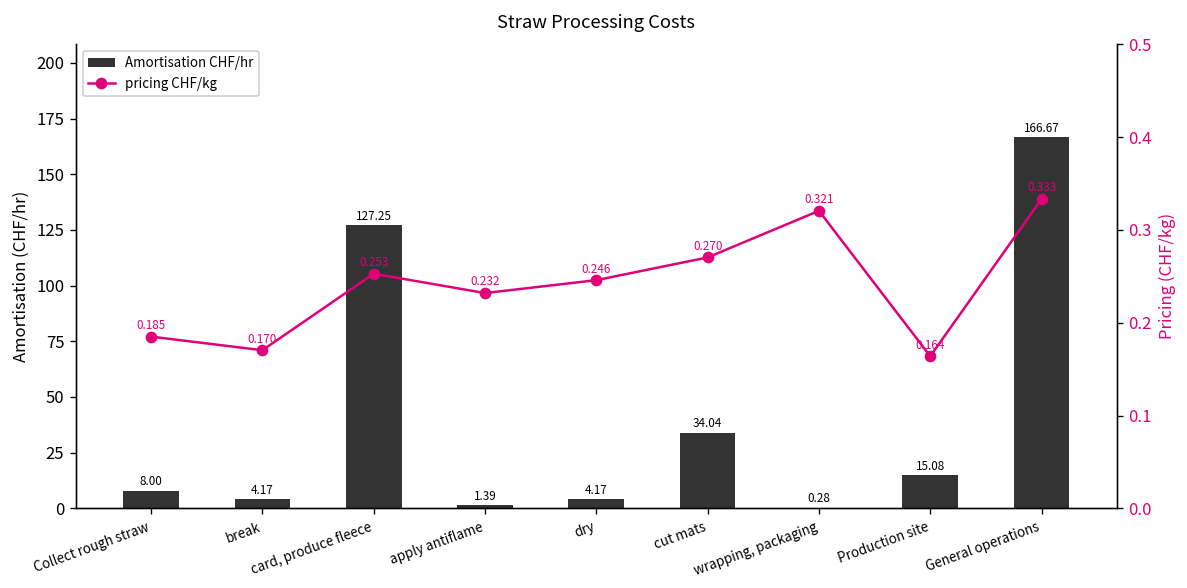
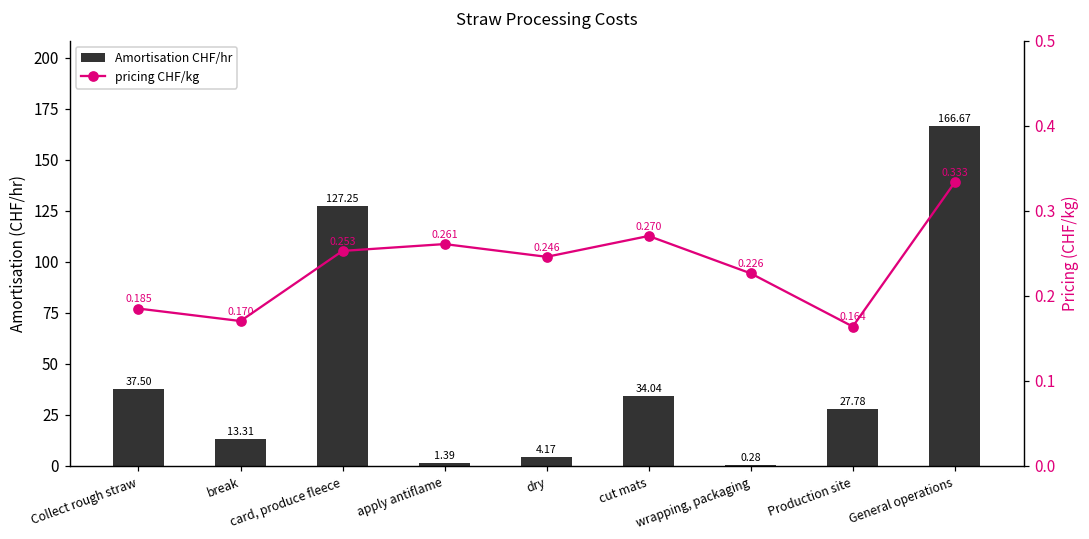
  {
    "Amortisation CHF/hr": {
-     "Collect rough straw": 8.00,
-     "break": 4.17,
+     "Collect rough straw": 37.50,
+     "break": 13.31,
      "card, produce fleece": 127.25,
      "apply antiflame": 1.39,
      "dry": 4.17,
      "cut mats": 34.04,
      "wrapping, packaging": 0.28,
-     "Production site": 15.08,
+     "Production site": 27.78,
      "General operations": 166.67
    },
    "pricing CHF/kg": {
      "Collect rough straw": 0.185,
      "break": 0.170,
      "card, produce fleece": 0.253,
-     "apply antiflame": 0.232,
+     "apply antiflame": 0.261,
      "dry": 0.246,
      "cut mats": 0.270,
-     "wrapping, packaging": 0.321,
+     "wrapping, packaging": 0.226,
      "Production site": 0.164,
      "General operations": 0.333
    }
  }
